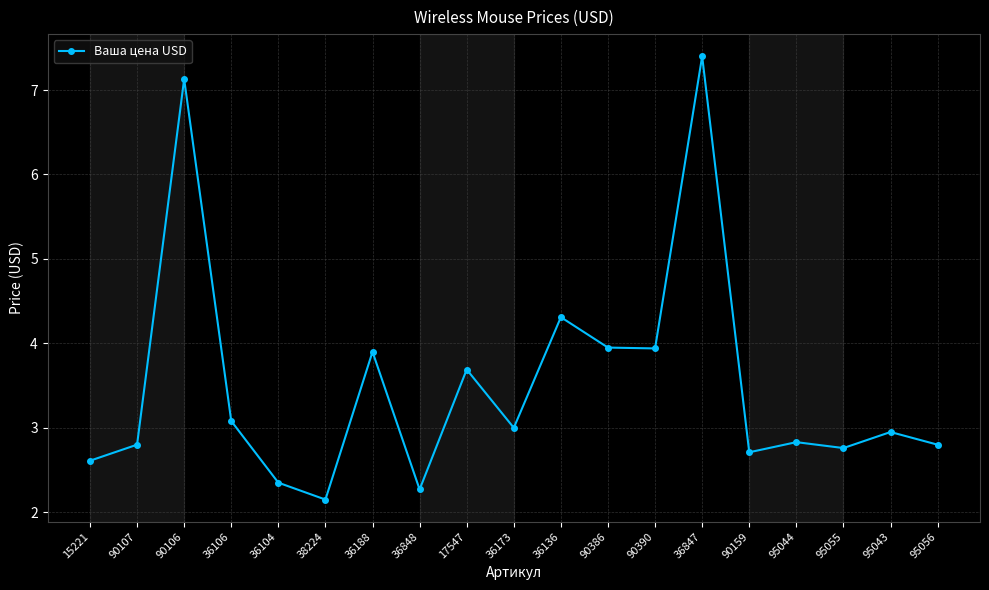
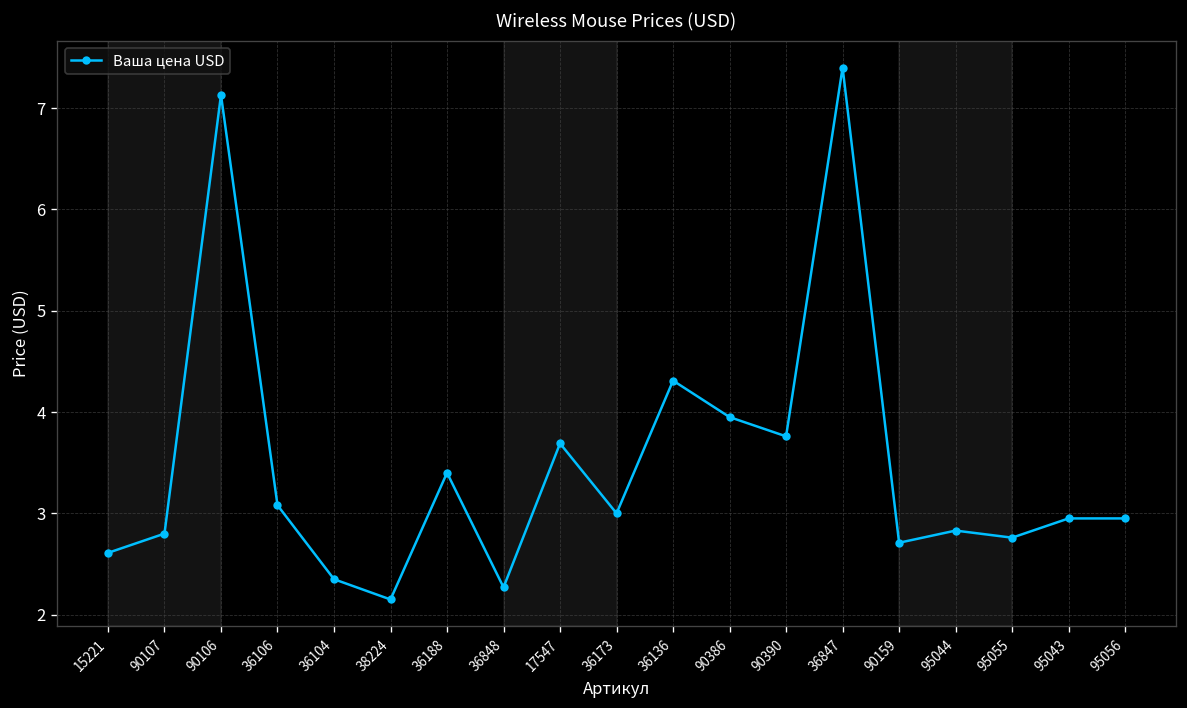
  {
    "15221": 2.6,
    "90107": 2.8,
    "90106": 7.1,
    "36106": 3.1,
    "36104": 2.4,
    "38224": 2.2,
-   "36188": 3.9,
+   "36188": 3.4,
    "36848": 2.3,
    "17547": 3.7,
    "36173": 3.0,
    "36136": 4.3,
    "90386": 4.0,
-   "90390": 3.9,
+   "90390": 3.8,
    "36847": 7.4,
    "90159": 2.7,
    "95044": 2.8,
    "95055": 2.8,
    "95043": 3.0,
-   "95056": 2.8
+   "95056": 3.0
  }
